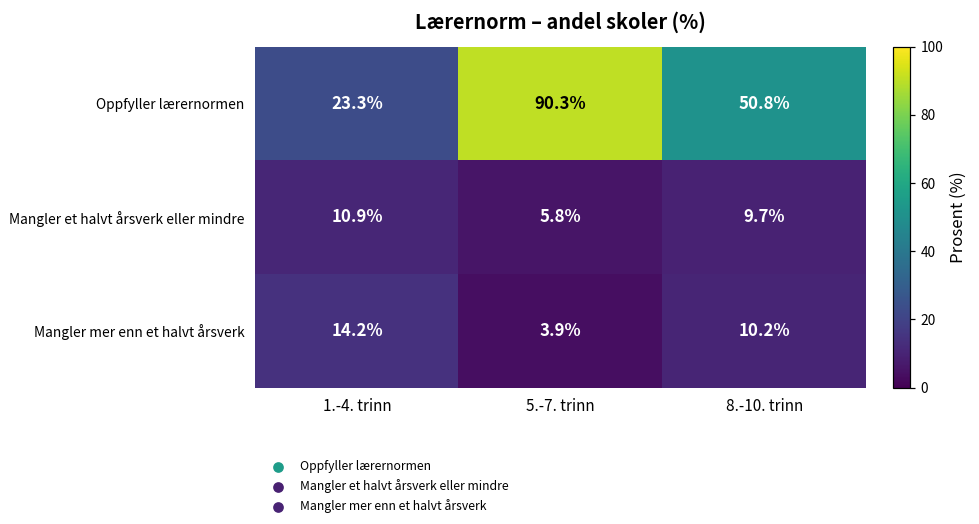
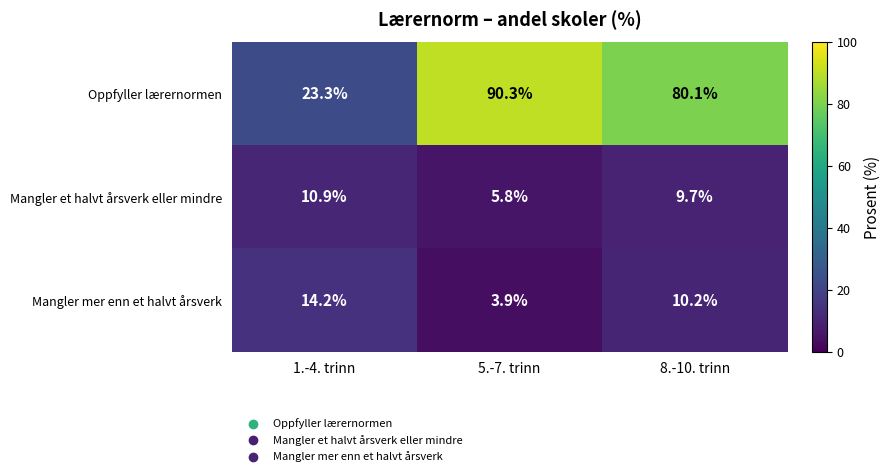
  {
    "Oppfyller lærernormen": {
      "1.-4. trinn": "23.3%",
      "5.-7. trinn": "90.3%",
-     "8.-10. trinn": "50.8%"
+     "8.-10. trinn": "80.1%"
    },
    "Mangler et halvt årsverk eller mindre": {
      "1.-4. trinn": "10.9%",
      "5.-7. trinn": "5.8%",
      "8.-10. trinn": "9.7%"
    },
    "Mangler mer enn et halvt årsverk": {
      "1.-4. trinn": "14.2%",
      "5.-7. trinn": "3.9%",
      "8.-10. trinn": "10.2%"
    }
  }
